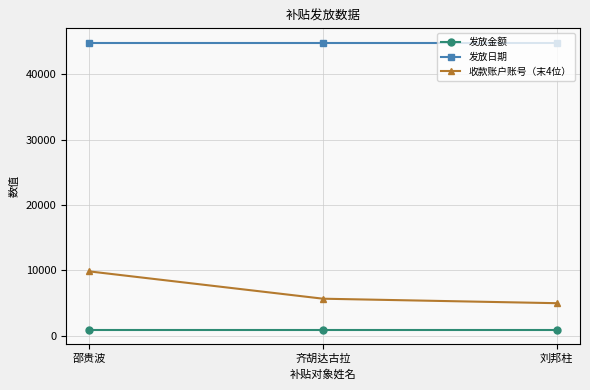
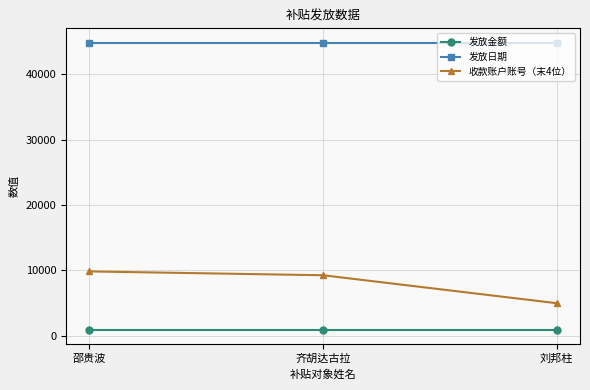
  {
    "发放金额": {
      "邵贵波": 1000,
      "齐胡达古拉": 1000,
      "刘邦柱": 1000
    },
    "发放日期": {
      "邵贵波": 45000,
      "齐胡达古拉": 45000
    },
    "收款账户账号（末4位）": {
      "邵贵波": 10000,
-     "齐胡达古拉": 6000,
+     "齐胡达古拉": 9000,
      "刘邦柱": 5000
    }
  }
